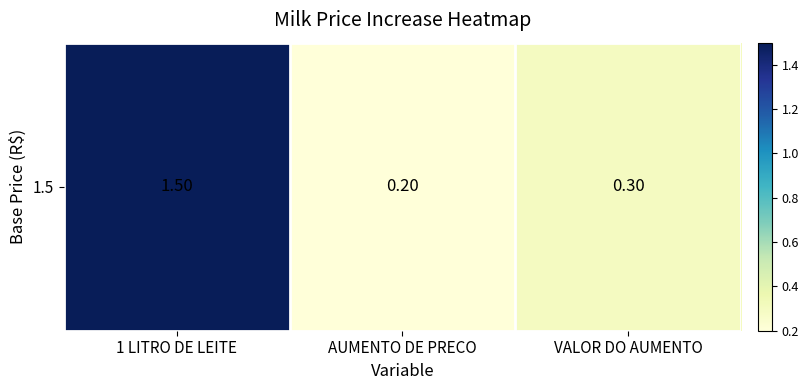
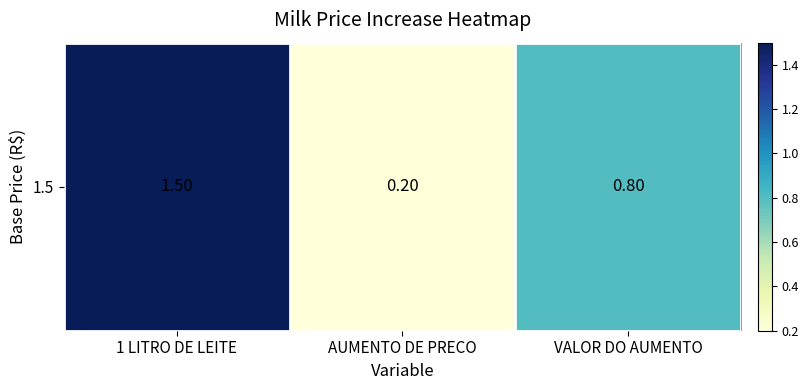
  {
    "1.5": {
      "1 LITRO DE LEITE": 1.50,
      "AUMENTO DE PRECO": 0.20,
-     "VALOR DO AUMENTO": 0.30
+     "VALOR DO AUMENTO": 0.80
    }
  }
